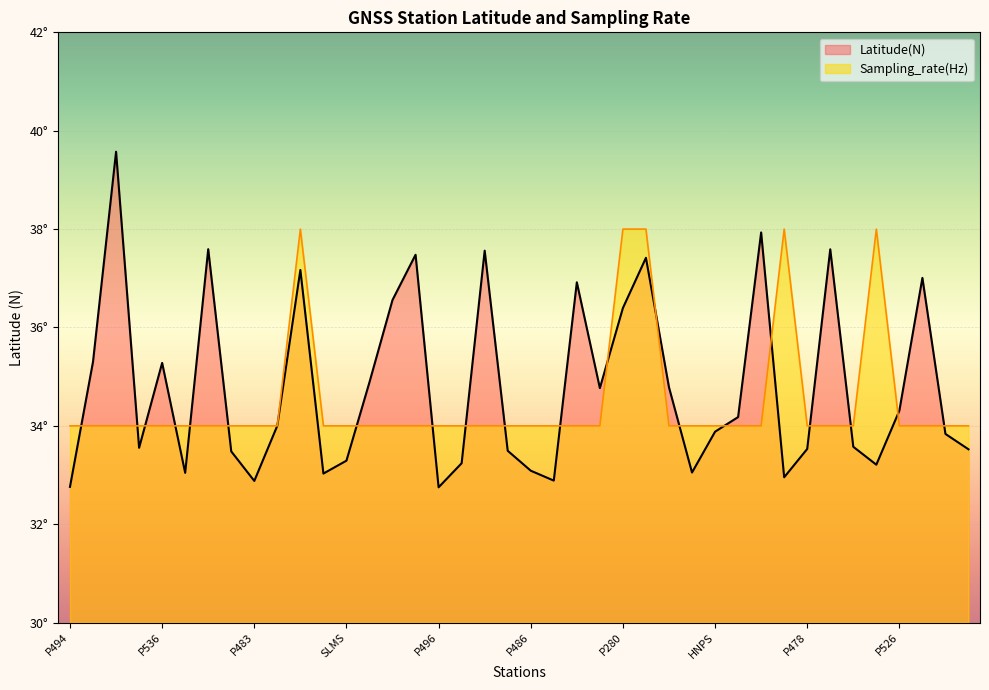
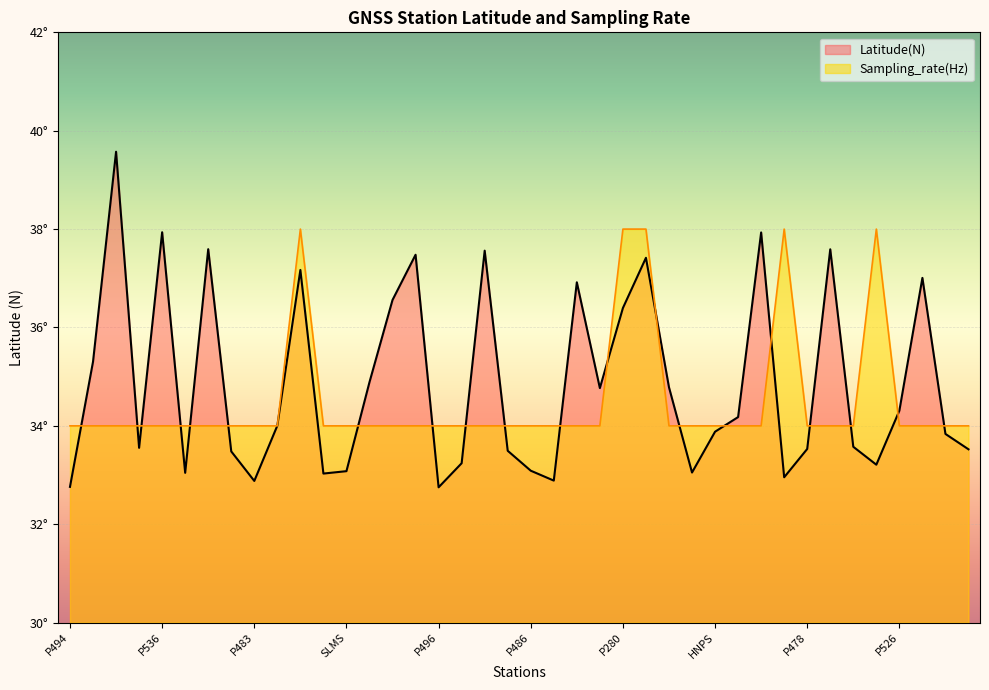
  {
    "Latitude(N)": {
      "P494": "32.8°",
-     "P536": "35.3°",
+     "P536": "37.9°",
      "P483": "32.9°",
-     "SLMS": "33.3°",
+     "SLMS": "33.1°",
      "P496": "32.8°",
      "P486": "33.1°",
      "P280": "36.4°",
      "HNPS": "33.9°",
      "P478": "33.5°",
      "P526": "34.3°"
    },
    "Sampling_rate(Hz)": {
      "P494": "34.0°",
      "P536": "34.0°",
      "P483": "34.0°",
      "SLMS": "34.0°",
      "P496": "34.0°",
      "P486": "34.0°",
      "P280": "38.0°",
      "HNPS": "34.0°",
      "P478": "34.0°",
      "P526": "34.0°"
    }
  }
